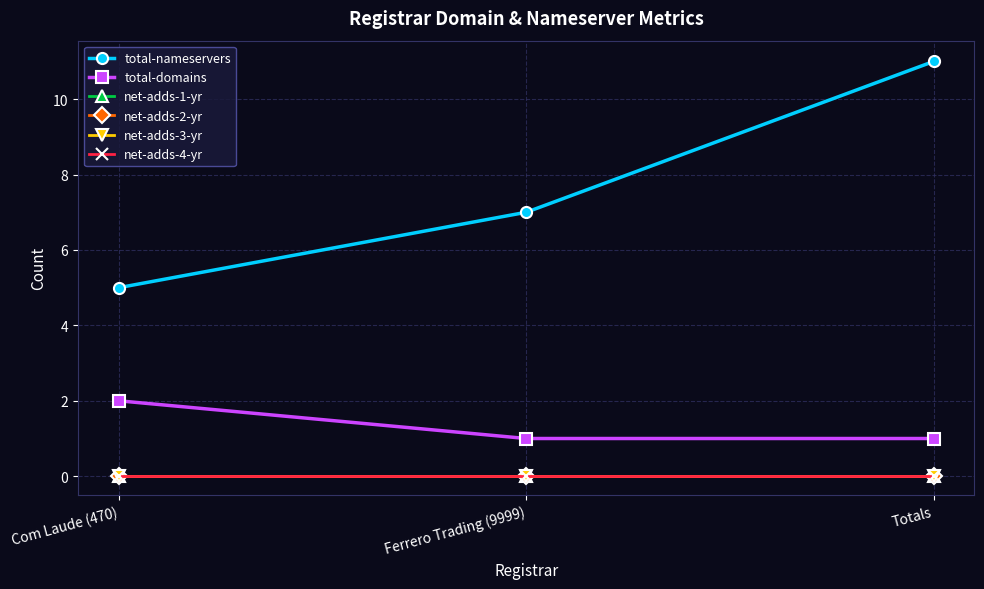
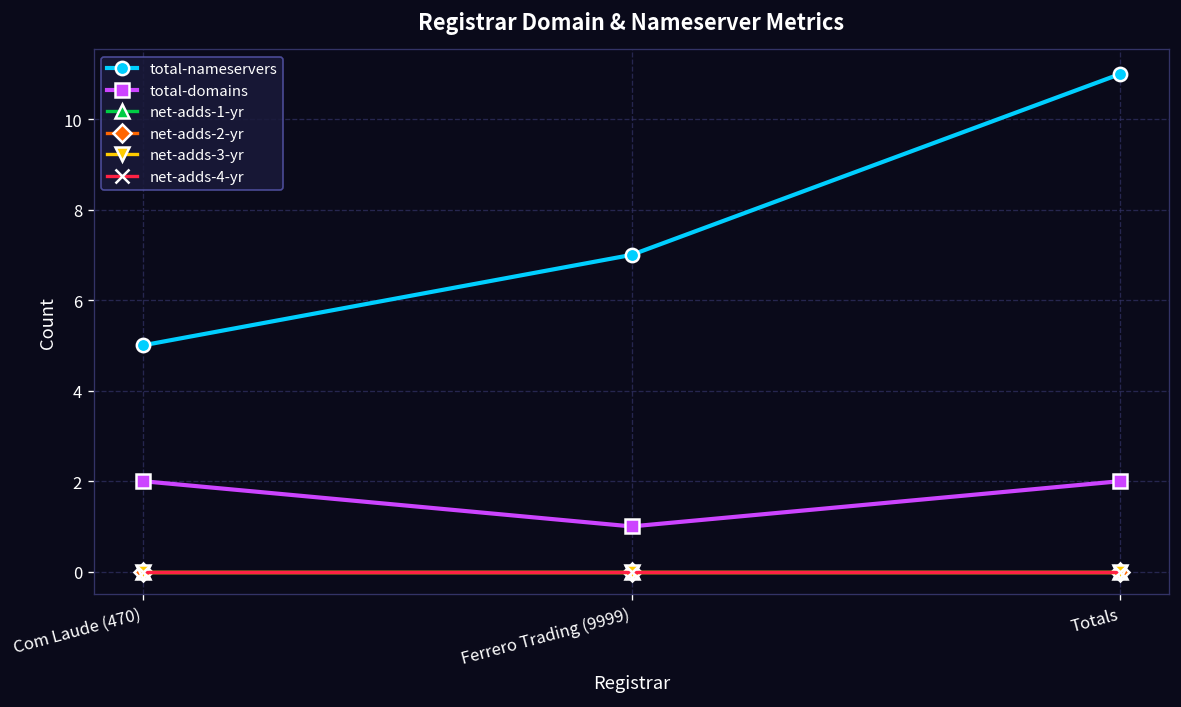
  {
    "total-nameservers": {
      "Com Laude (470)": 5,
      "Ferrero Trading (9999)": 7,
      "Totals": 11
    },
    "total-domains": {
      "Com Laude (470)": 2,
      "Ferrero Trading (9999)": 1,
-     "Totals": 1
+     "Totals": 2
    },
    "net-adds-4-yr": {
      "Com Laude (470)": 0,
      "Ferrero Trading (9999)": 0,
      "Totals": 0
    }
  }
